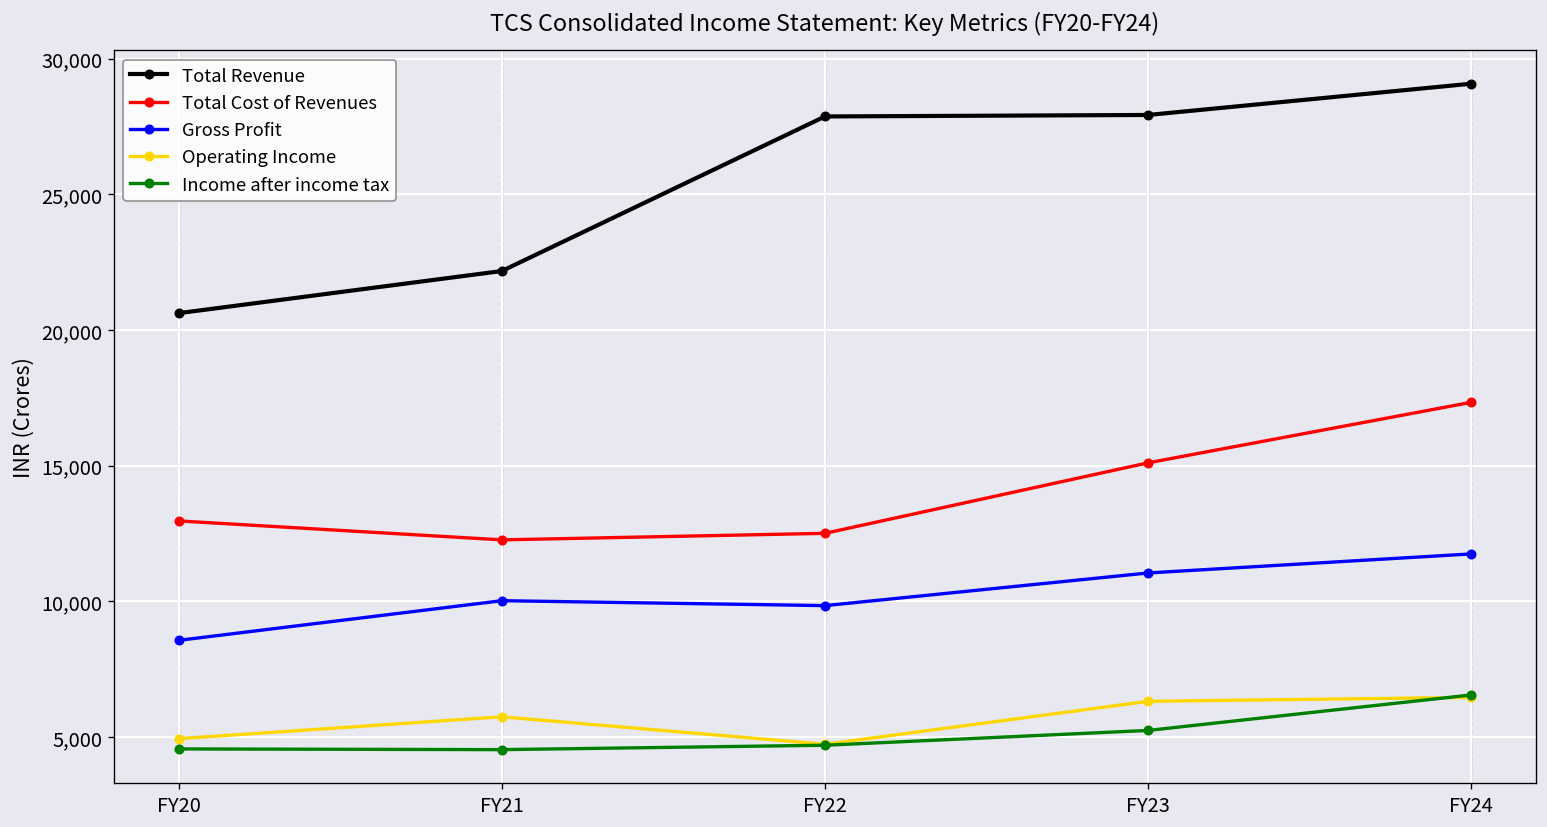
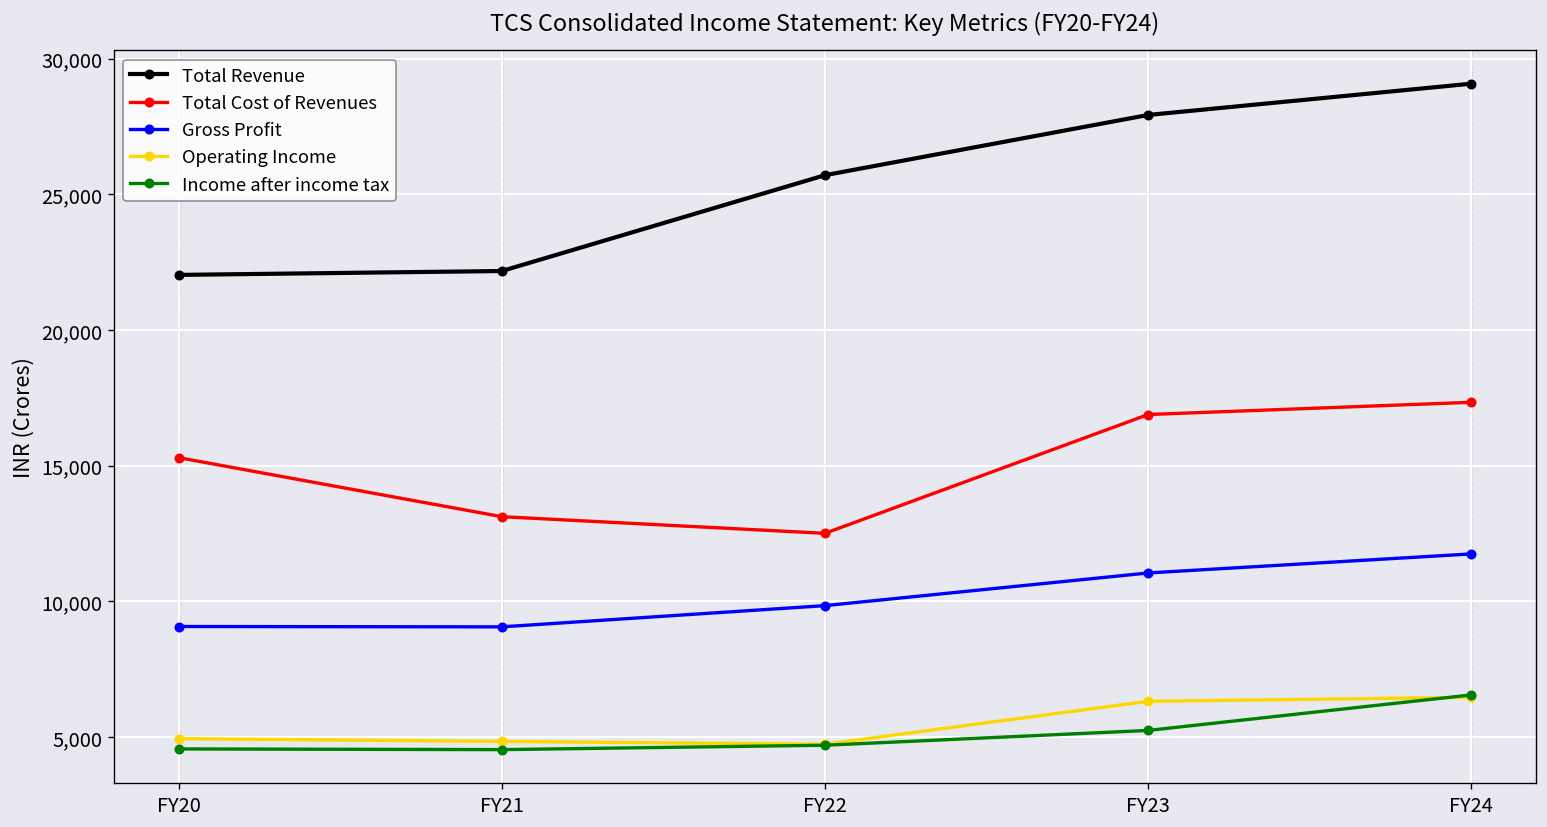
  {
    "Total Revenue": {
-     "FY20": "20,600",
+     "FY20": "22,000",
      "FY21": "22,200",
-     "FY22": "27,900",
+     "FY22": "25,700",
      "FY23": "27,900",
      "FY24": "29,100"
    },
    "Total Cost of Revenues": {
-     "FY20": "13,000",
-     "FY21": "12,300",
+     "FY20": "15,300",
+     "FY21": "13,100",
      "FY22": "12,500",
-     "FY23": "15,100",
+     "FY23": "16,900",
      "FY24": "17,300"
    },
    "Gross Profit": {
-     "FY20": "8,600",
-     "FY21": "10,000",
+     "FY20": "9,100",
+     "FY21": "9,100",
      "FY22": "9,800",
      "FY23": "11,000",
      "FY24": "11,700"
    },
    "Operating Income": {
      "FY20": "4,900",
-     "FY21": "5,700",
+     "FY21": "4,800",
      "FY23": "6,300"
    },
    "Income after income tax": {
      "FY20": "4,600",
      "FY21": "4,500",
      "FY23": "5,200"
    }
  }
